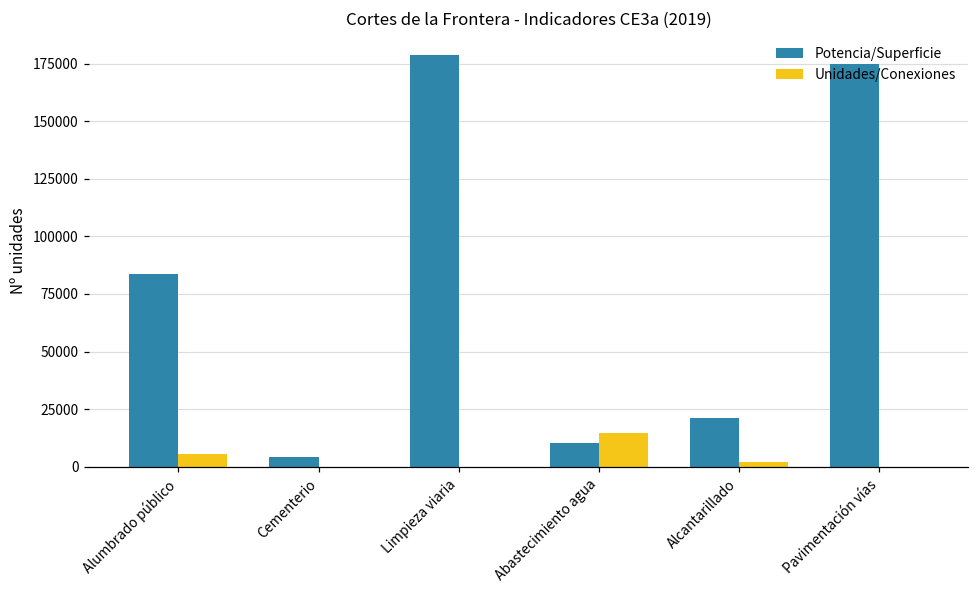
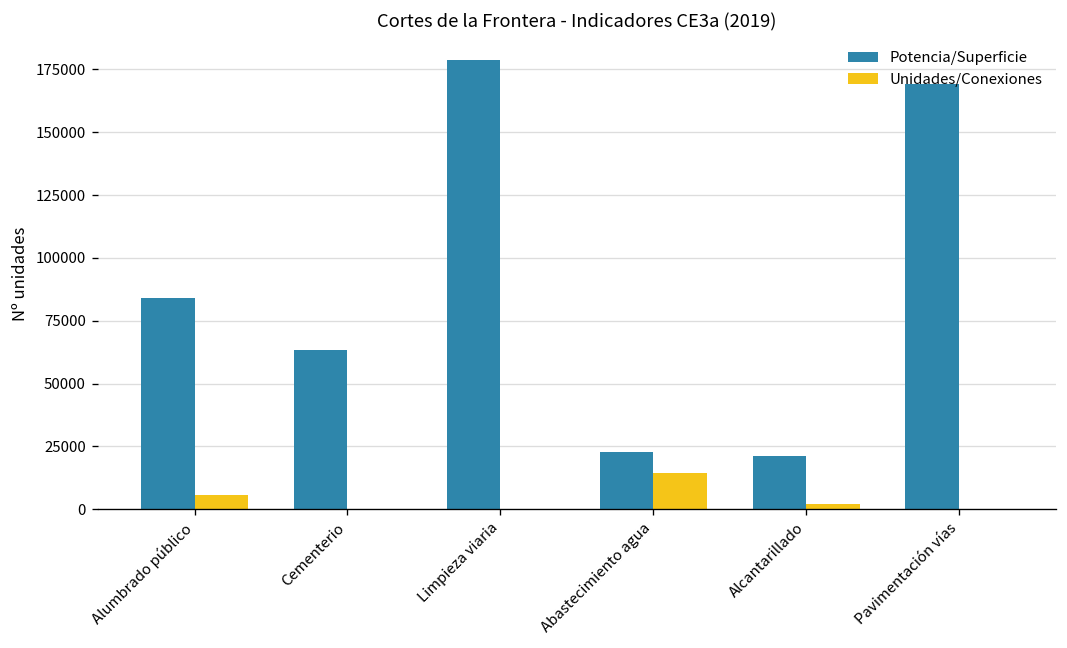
  {
    "Potencia/Superficie": {
      "Alumbrado público": 84000,
-     "Cementerio": 4000,
+     "Cementerio": 63000,
      "Limpieza viaria": 179000,
-     "Abastecimiento agua": 10000,
+     "Abastecimiento agua": 23000,
      "Alcantarillado": 21000,
-     "Pavimentación vías": 175000
+     "Pavimentación vías": 169000
    },
    "Unidades/Conexiones": {
      "Alumbrado público": 6000,
      "Cementerio": 0,
      "Limpieza viaria": 0,
      "Abastecimiento agua": 15000,
      "Alcantarillado": 2000,
      "Pavimentación vías": 0
    }
  }
